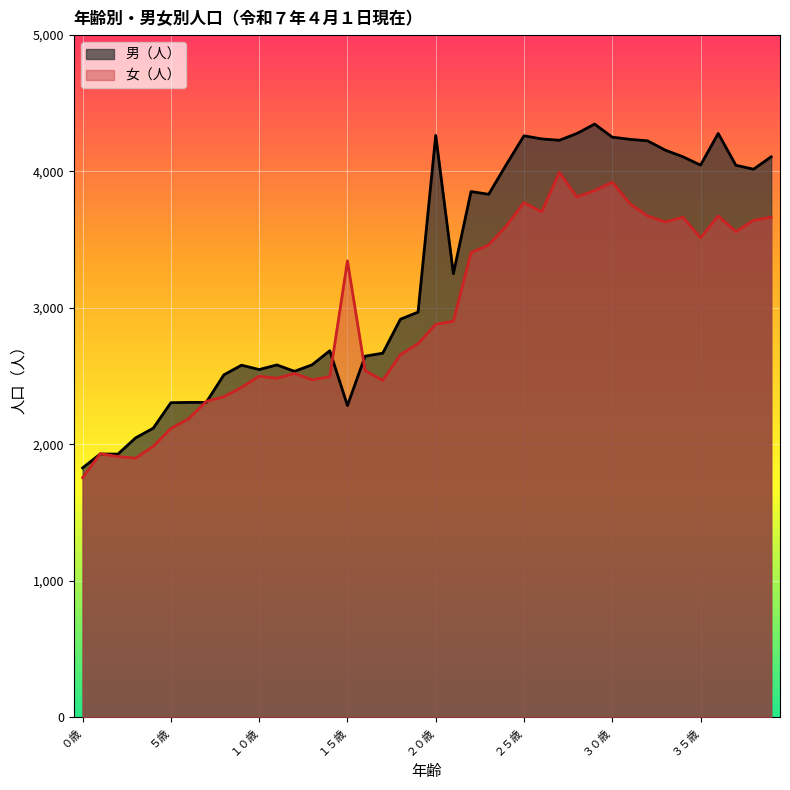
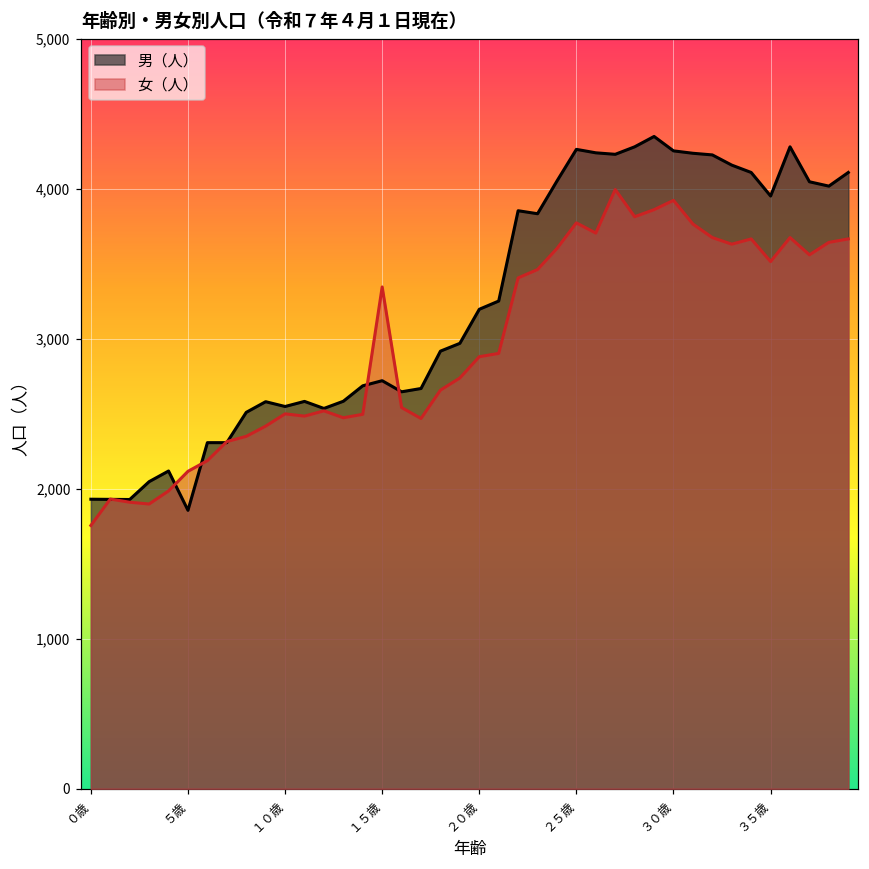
  {
    "男（人）": {
-     "０歳": "1,830",
-     "５歳": "2,310",
+     "０歳": "1,930",
+     "５歳": "1,860",
      "１０歳": "2,550",
-     "１５歳": "2,280",
-     "２０歳": "4,270",
+     "１５歳": "2,720",
+     "２０歳": "3,200",
      "２５歳": "4,260",
      "３０歳": "4,250",
-     "３５歳": "4,050"
+     "３５歳": "3,950"
    },
    "女（人）": {
      "０歳": "1,760",
      "５歳": "2,120",
      "１０歳": "2,500",
      "１５歳": "3,350",
      "２０歳": "2,880",
      "２５歳": "3,770",
      "３０歳": "3,920",
      "３５歳": "3,510"
    }
  }
